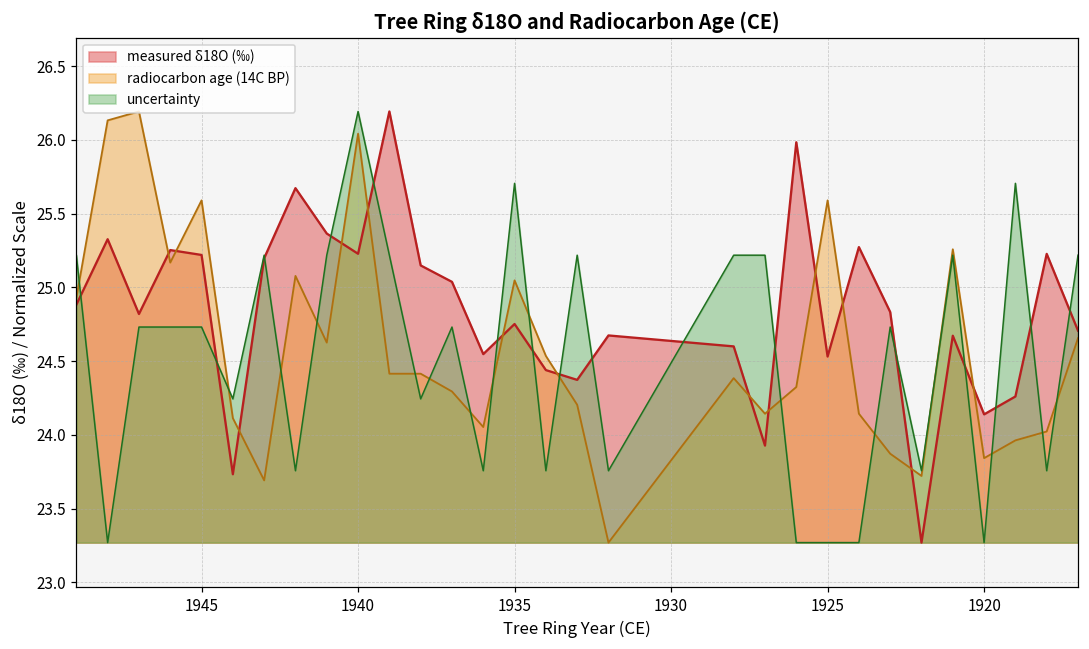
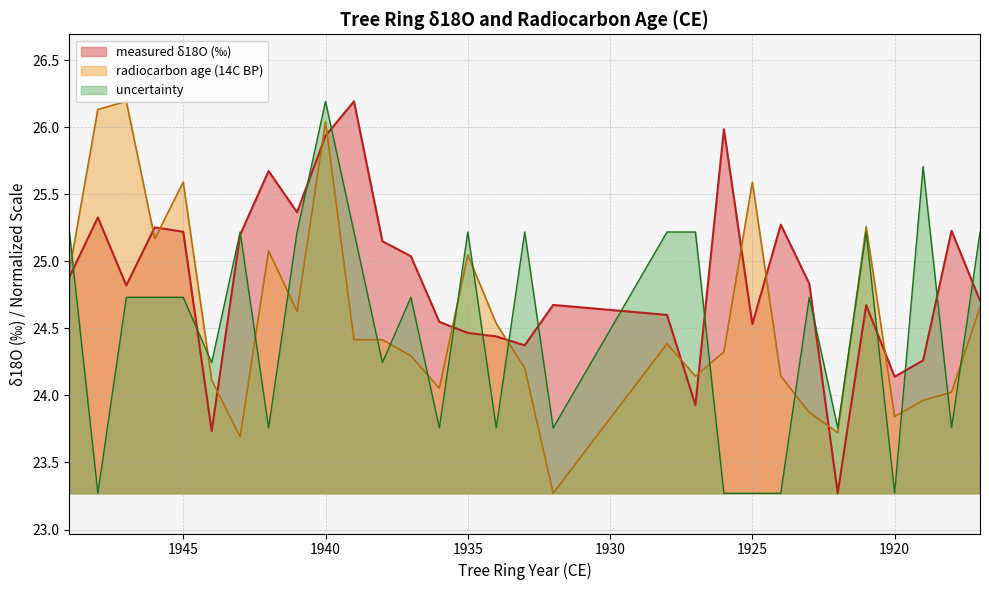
  {
    "measured δ18O (‰)": {
      "1945": 25.22,
-     "1940": 25.23,
-     "1935": 24.75,
+     "1940": 25.94,
+     "1935": 24.47,
      "1925": 24.53,
      "1920": 24.14
    },
    "radiocarbon age (14C BP)": {
      "1945": 25.59,
      "1940": 26.04,
      "1935": 25.05,
      "1925": 25.59,
      "1920": 23.84
    },
    "uncertainty": {
      "1945": 24.73,
      "1940": 26.19,
-     "1935": 25.71,
+     "1935": 25.22,
      "1925": 23.27,
      "1920": 23.27
    }
  }
